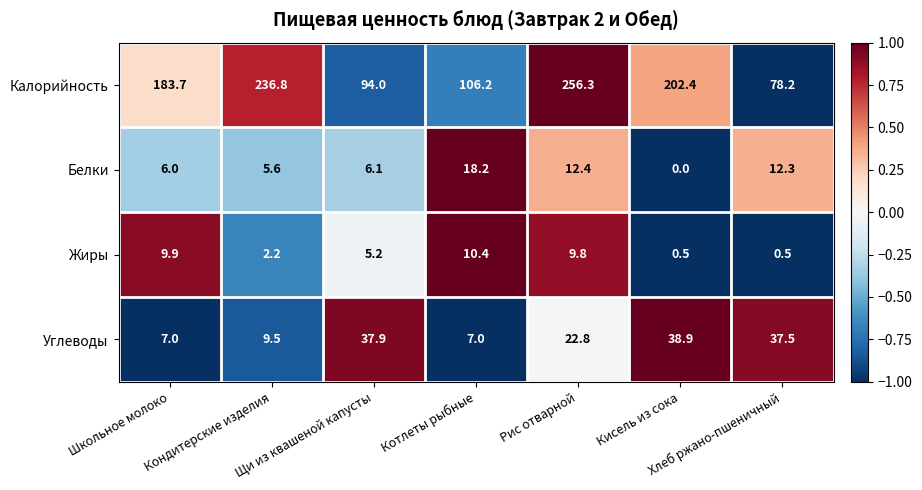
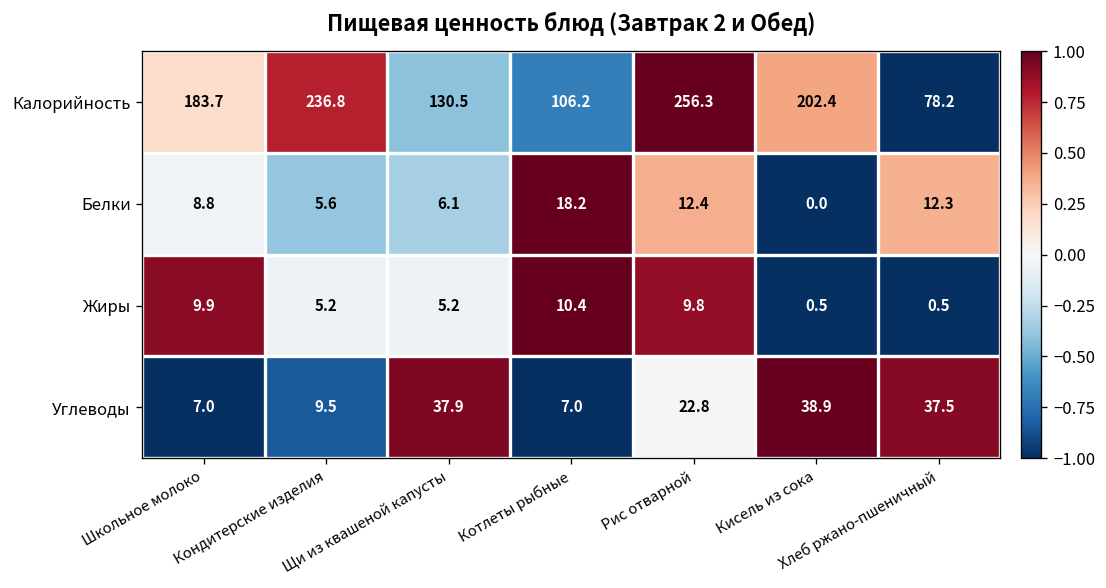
  {
    "Калорийность": {
      "Школьное молоко": 183.7,
      "Кондитерские изделия": 236.8,
-     "Щи из квашеной капусты": 94.0,
+     "Щи из квашеной капусты": 130.5,
      "Котлеты рыбные": 106.2,
      "Рис отварной": 256.3,
      "Кисель из сока": 202.4,
      "Хлеб ржано-пшеничный": 78.2
    },
    "Белки": {
-     "Школьное молоко": 6.0,
+     "Школьное молоко": 8.8,
      "Кондитерские изделия": 5.6,
      "Щи из квашеной капусты": 6.1,
      "Котлеты рыбные": 18.2,
      "Рис отварной": 12.4,
      "Кисель из сока": 0.0,
      "Хлеб ржано-пшеничный": 12.3
    },
    "Жиры": {
      "Школьное молоко": 9.9,
-     "Кондитерские изделия": 2.2,
+     "Кондитерские изделия": 5.2,
      "Щи из квашеной капусты": 5.2,
      "Котлеты рыбные": 10.4,
      "Рис отварной": 9.8,
      "Кисель из сока": 0.5,
      "Хлеб ржано-пшеничный": 0.5
    },
    "Углеводы": {
      "Школьное молоко": 7.0,
      "Кондитерские изделия": 9.5,
      "Щи из квашеной капусты": 37.9,
      "Котлеты рыбные": 7.0,
      "Рис отварной": 22.8,
      "Кисель из сока": 38.9,
      "Хлеб ржано-пшеничный": 37.5
    }
  }
